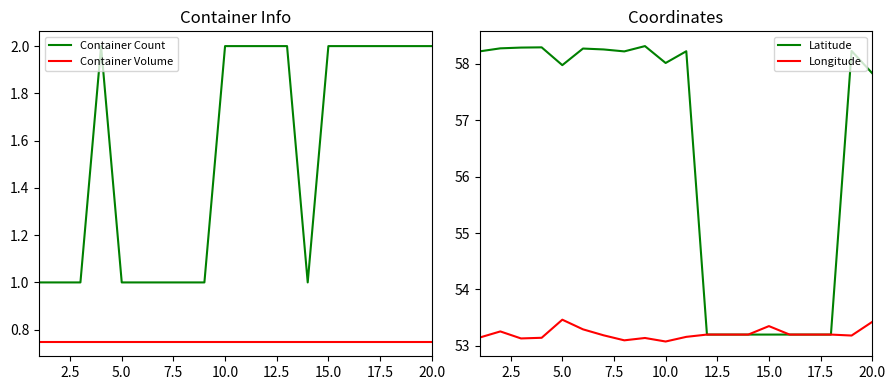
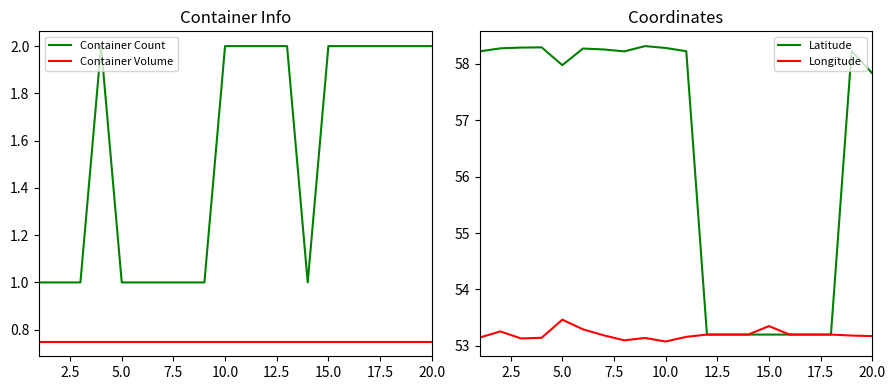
  {
    "Container Info": {
      "Container Count": {
        "5.0": 1.00,
        "10.0": 2.00,
        "15.0": 2.00,
        "20.0": 2.00
      },
      "Container Volume": {
        "5.0": 0.75,
        "10.0": 0.75,
        "15.0": 0.75,
        "20.0": 0.75
      }
    },
    "Coordinates": {
      "Latitude": {
        "5.0": 58.0,
-       "10.0": 58.0,
+       "10.0": 58.3,
        "15.0": 53.2,
        "20.0": 57.8
      },
      "Longitude": {
        "5.0": 53.5,
        "10.0": 53.1,
        "15.0": 53.4,
-       "20.0": 53.4
+       "20.0": 53.2
      }
    }
  }
